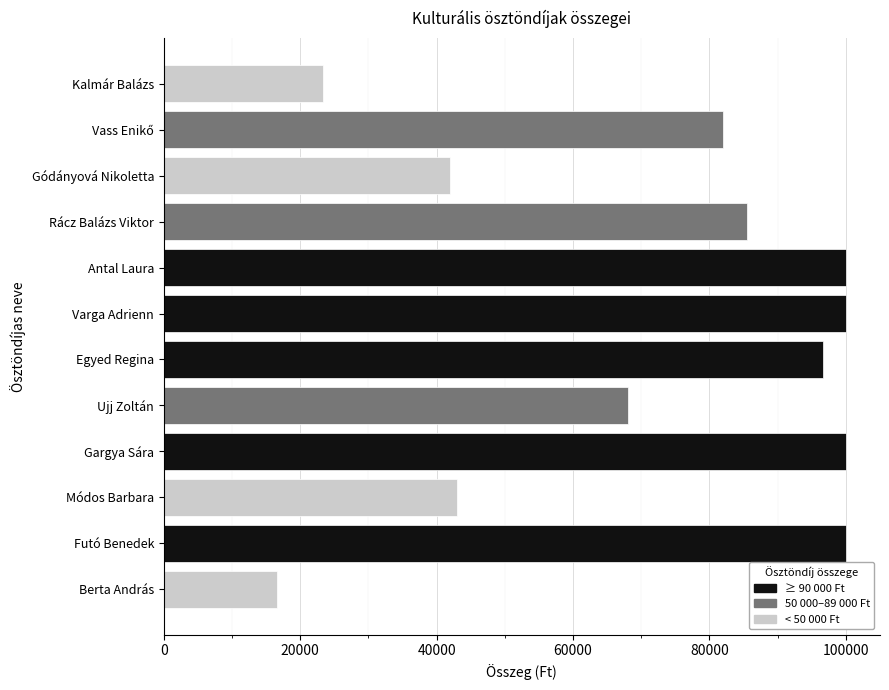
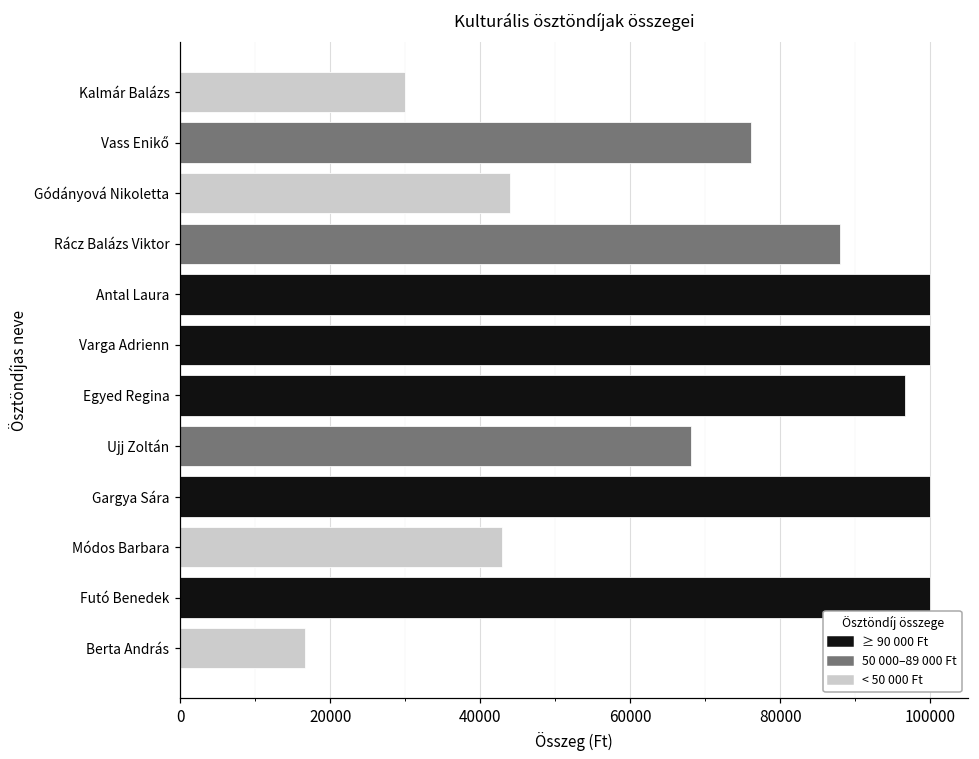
  {
    "≥ 90 000 Ft": {
      "Kalmár Balázs": 0,
      "Vass Enikő": 0,
      "Gódányová Nikoletta": 0,
      "Rácz Balázs Viktor": 0,
      "Antal Laura": 100000,
      "Varga Adrienn": 100000,
      "Egyed Regina": 97000,
      "Ujj Zoltán": 0,
      "Gargya Sára": 100000,
      "Módos Barbara": 0,
      "Futó Benedek": 100000,
      "Berta András": 0
    },
    "50 000–89 000 Ft": {
      "Kalmár Balázs": 0,
-     "Vass Enikő": 82000,
+     "Vass Enikő": 76000,
      "Gódányová Nikoletta": 0,
-     "Rácz Balázs Viktor": 85000,
+     "Rácz Balázs Viktor": 88000,
      "Antal Laura": 0,
      "Varga Adrienn": 0,
      "Egyed Regina": 0,
      "Ujj Zoltán": 68000,
      "Gargya Sára": 0,
      "Módos Barbara": 0,
      "Futó Benedek": 0,
      "Berta András": 0
    },
    "< 50 000 Ft": {
-     "Kalmár Balázs": 23000,
+     "Kalmár Balázs": 30000,
      "Vass Enikő": 0,
-     "Gódányová Nikoletta": 42000,
+     "Gódányová Nikoletta": 44000,
      "Rácz Balázs Viktor": 0,
      "Antal Laura": 0,
      "Varga Adrienn": 0,
      "Egyed Regina": 0,
      "Ujj Zoltán": 0,
      "Gargya Sára": 0,
      "Módos Barbara": 43000,
      "Futó Benedek": 0,
      "Berta András": 17000
    }
  }
